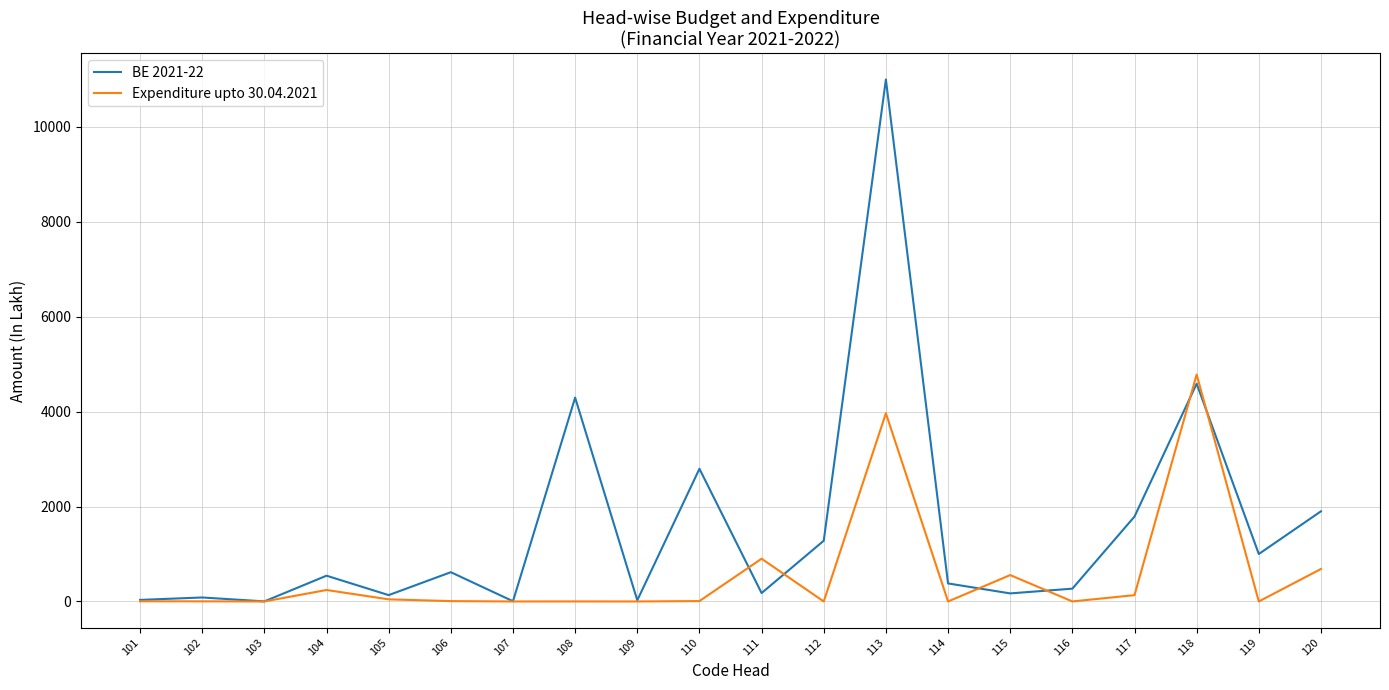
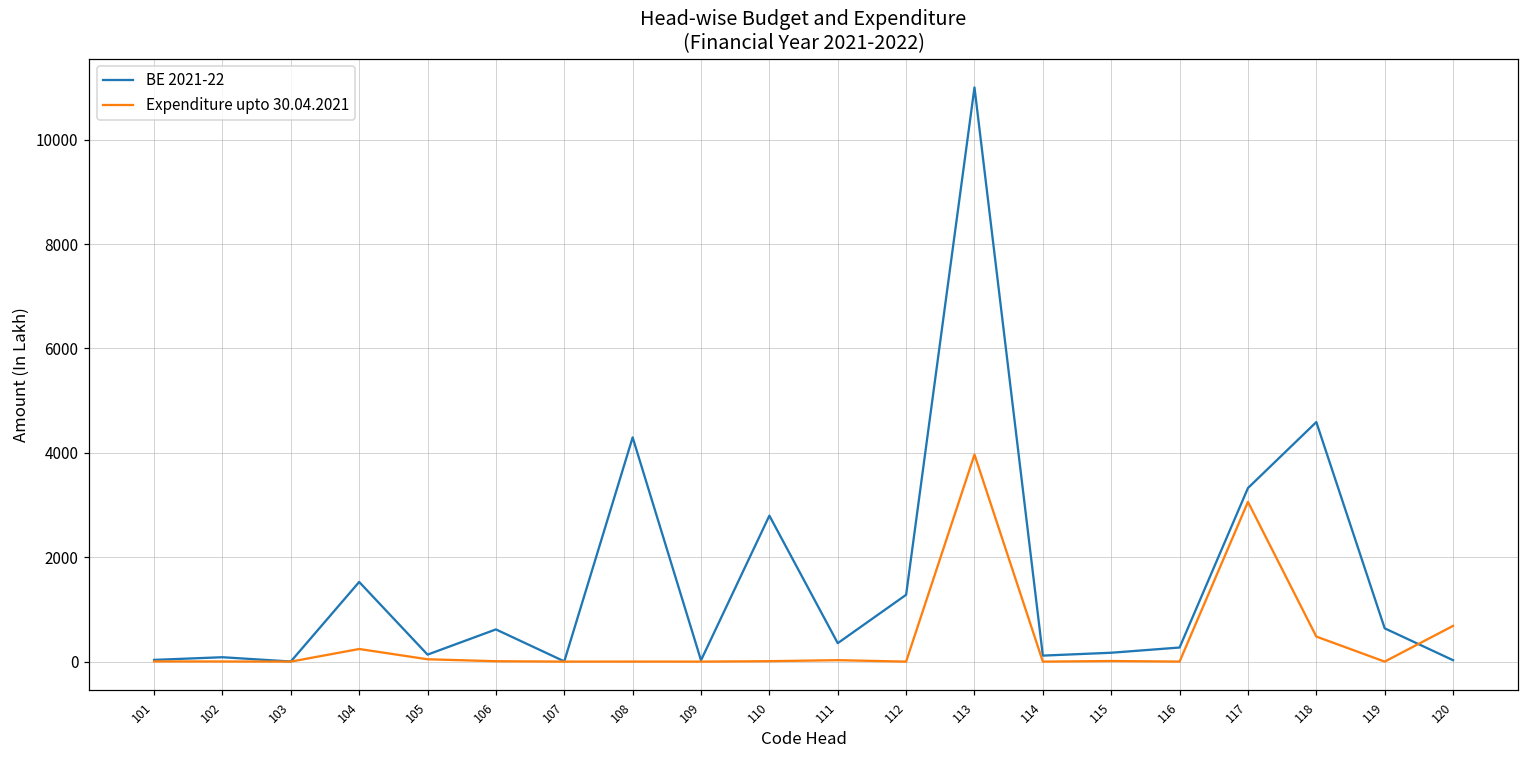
  {
    "BE 2021-22": {
      "102": 100,
-     "104": 500,
+     "104": 1500,
      "105": 100,
      "106": 600,
      "108": 4300,
      "110": 2800,
-     "111": 200,
+     "111": 400,
      "112": 1300,
      "113": 11000,
-     "114": 400,
+     "114": 100,
      "115": 200,
      "116": 300,
-     "117": 1800,
+     "117": 3300,
      "118": 4600,
-     "119": 1000,
-     "120": 1900
+     "119": 600,
+     "120": 0
    },
    "Expenditure upto 30.04.2021": {
      "102": 0,
      "104": 200,
      "105": 0,
      "106": 0,
      "108": 0,
      "110": 0,
-     "111": 900,
+     "111": 0,
      "112": 0,
      "113": 4000,
      "114": 0,
-     "115": 600,
+     "115": 0,
      "116": 0,
-     "117": 100,
-     "118": 4800,
+     "117": 3100,
+     "118": 500,
      "119": 0,
      "120": 700
    }
  }
